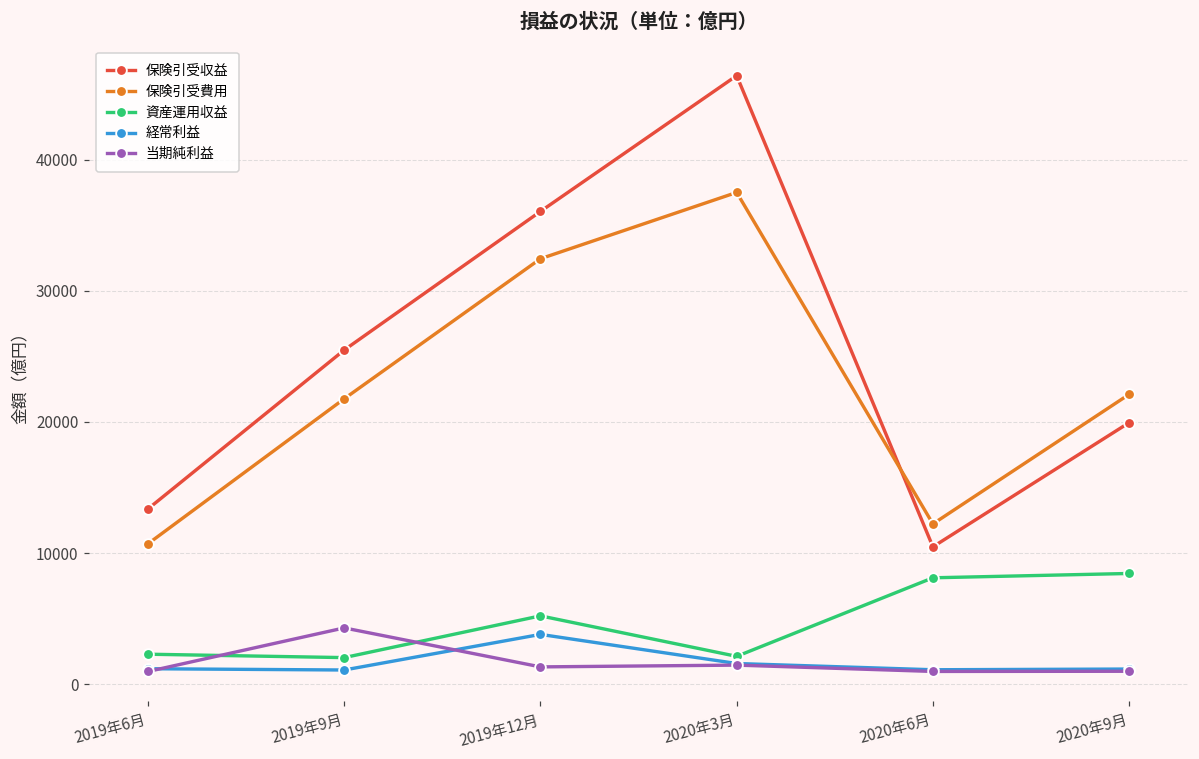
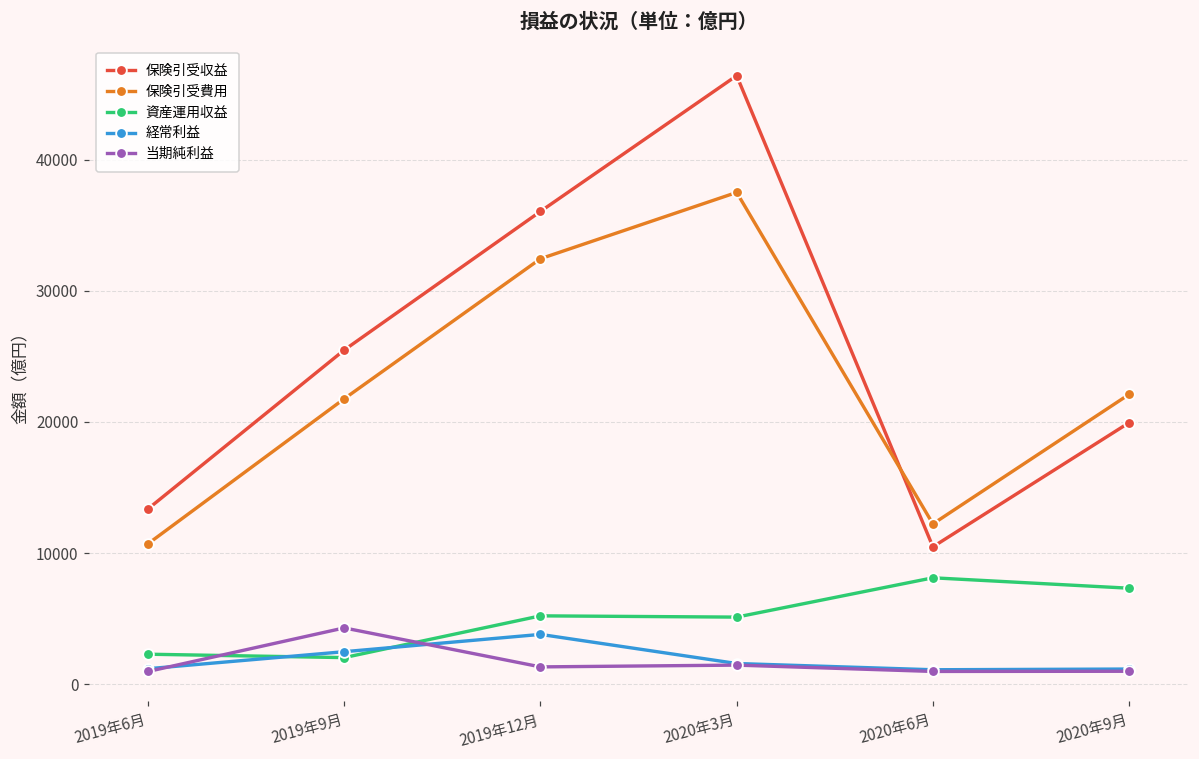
  {
    "資産運用収益": {
      "2019年6月": 2300,
      "2019年9月": 2000,
      "2019年12月": 5200,
-     "2020年3月": 2100,
+     "2020年3月": 5100,
      "2020年6月": 8100,
-     "2020年9月": 8400
+     "2020年9月": 7300
    },
    "経常利益": {
      "2019年6月": 1200,
-     "2019年9月": 1100,
+     "2019年9月": 2500,
      "2019年12月": 3800
    },
    "当期純利益": {
      "2019年6月": 1000,
      "2019年9月": 4300,
      "2019年12月": 1300
    }
  }
